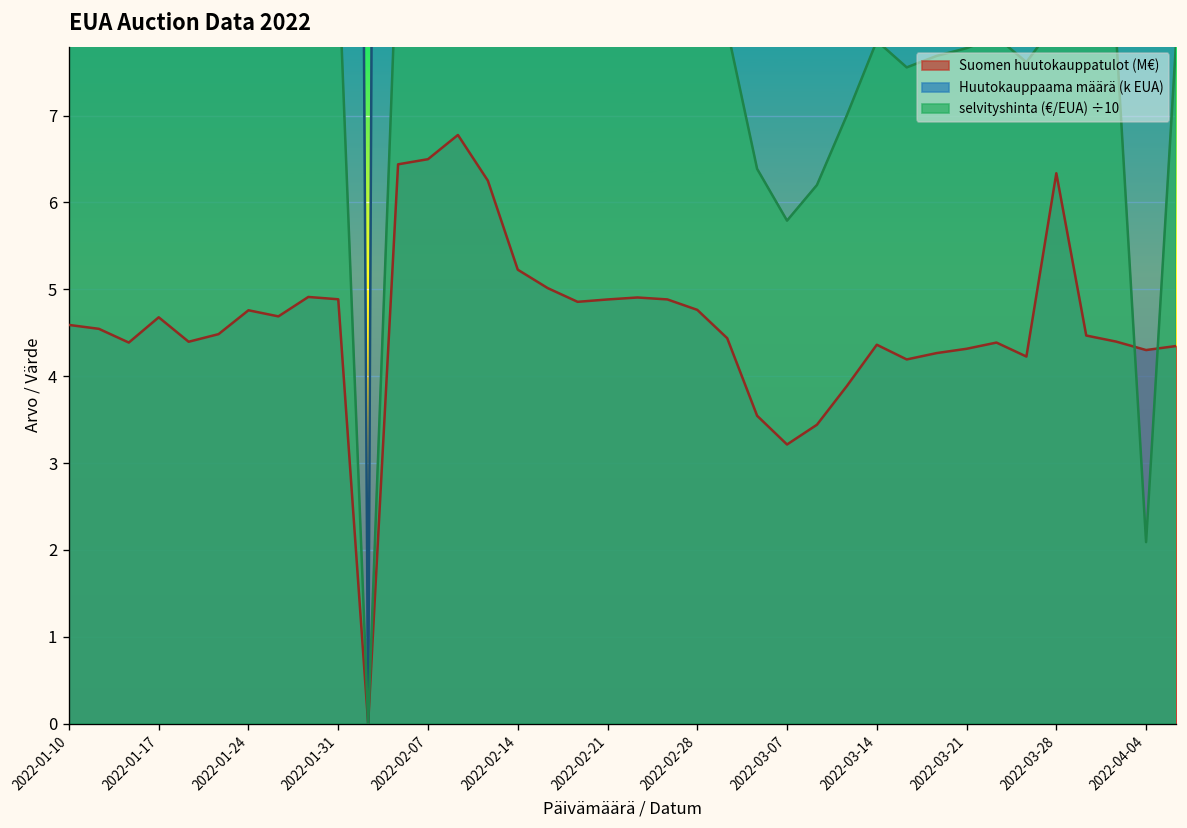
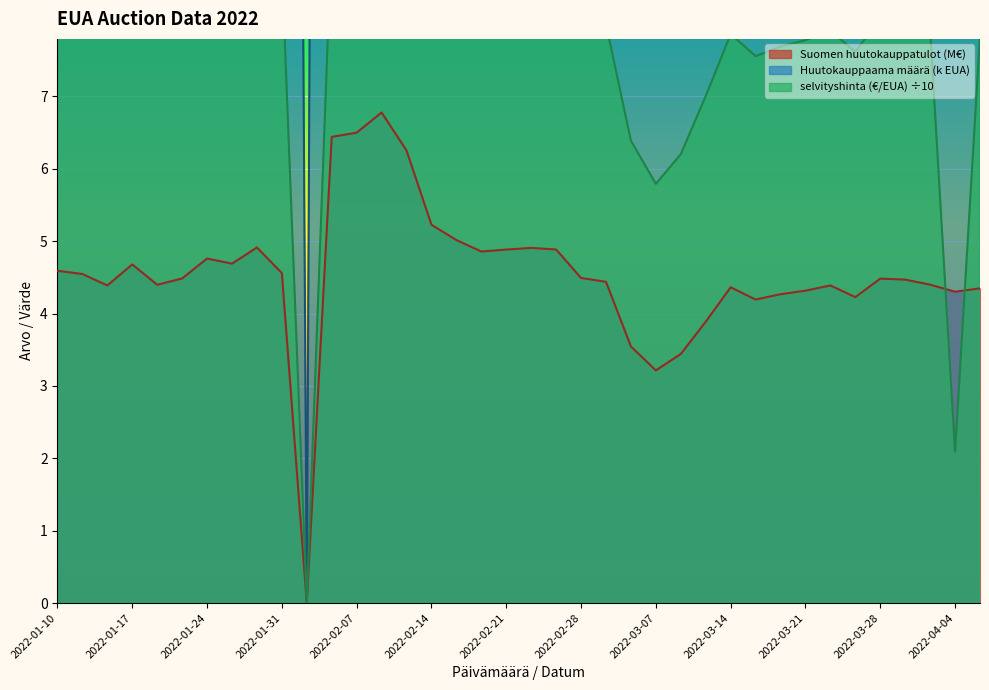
  {
    "Suomen huutokauppatulot (M€)": {
      "2022-01-10": 4.6,
      "2022-01-17": 4.7,
      "2022-01-24": 4.8,
-     "2022-01-31": 4.9,
+     "2022-01-31": 4.6,
      "2022-02-07": 6.5,
      "2022-02-14": 5.2,
      "2022-02-21": 4.9,
-     "2022-02-28": 4.8,
+     "2022-02-28": 4.5,
      "2022-03-07": 3.2,
      "2022-03-14": 4.4,
      "2022-03-21": 4.3,
-     "2022-03-28": 6.3,
+     "2022-03-28": 4.5,
      "2022-04-04": 4.3
    },
    "selvityshinta (€/EUA) ÷10": {
      "2022-03-07": 5.8,
      "2022-03-21": 7.8,
      "2022-04-04": 2.1
    }
  }
